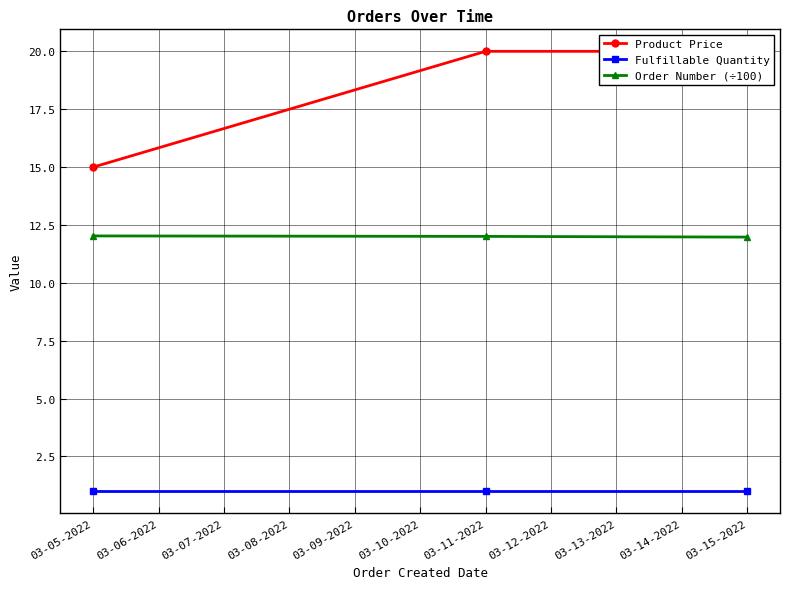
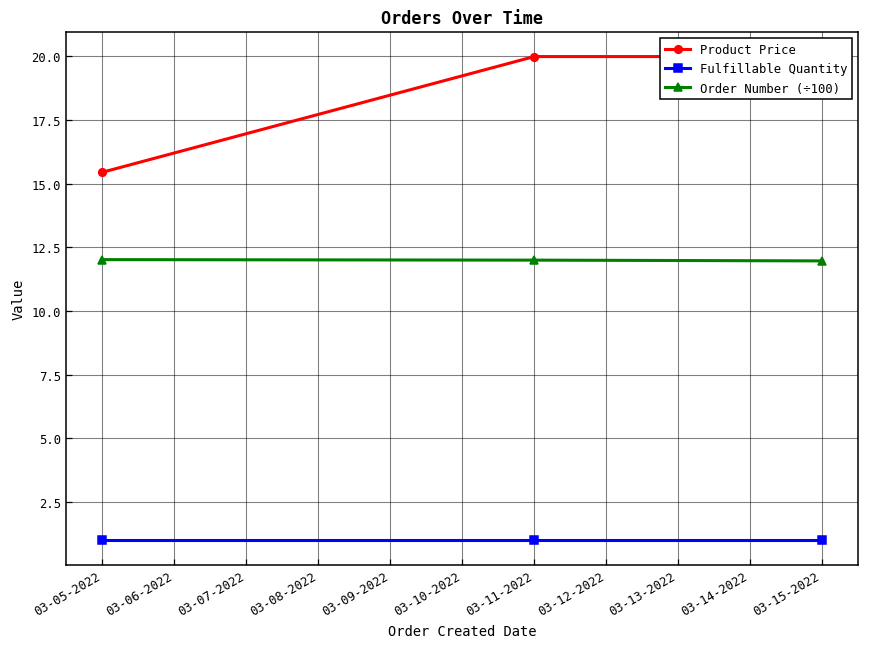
  {
    "Product Price": {
-     "03-05-2022": 15.0,
+     "03-05-2022": 15.5,
      "03-11-2022": 20.0
    },
    "Fulfillable Quantity": {
      "03-05-2022": 1.0,
      "03-11-2022": 1.0,
      "03-15-2022": 1.0
    },
    "Order Number (÷100)": {
      "03-05-2022": 12.0,
      "03-11-2022": 12.0,
      "03-15-2022": 12.0
    }
  }
